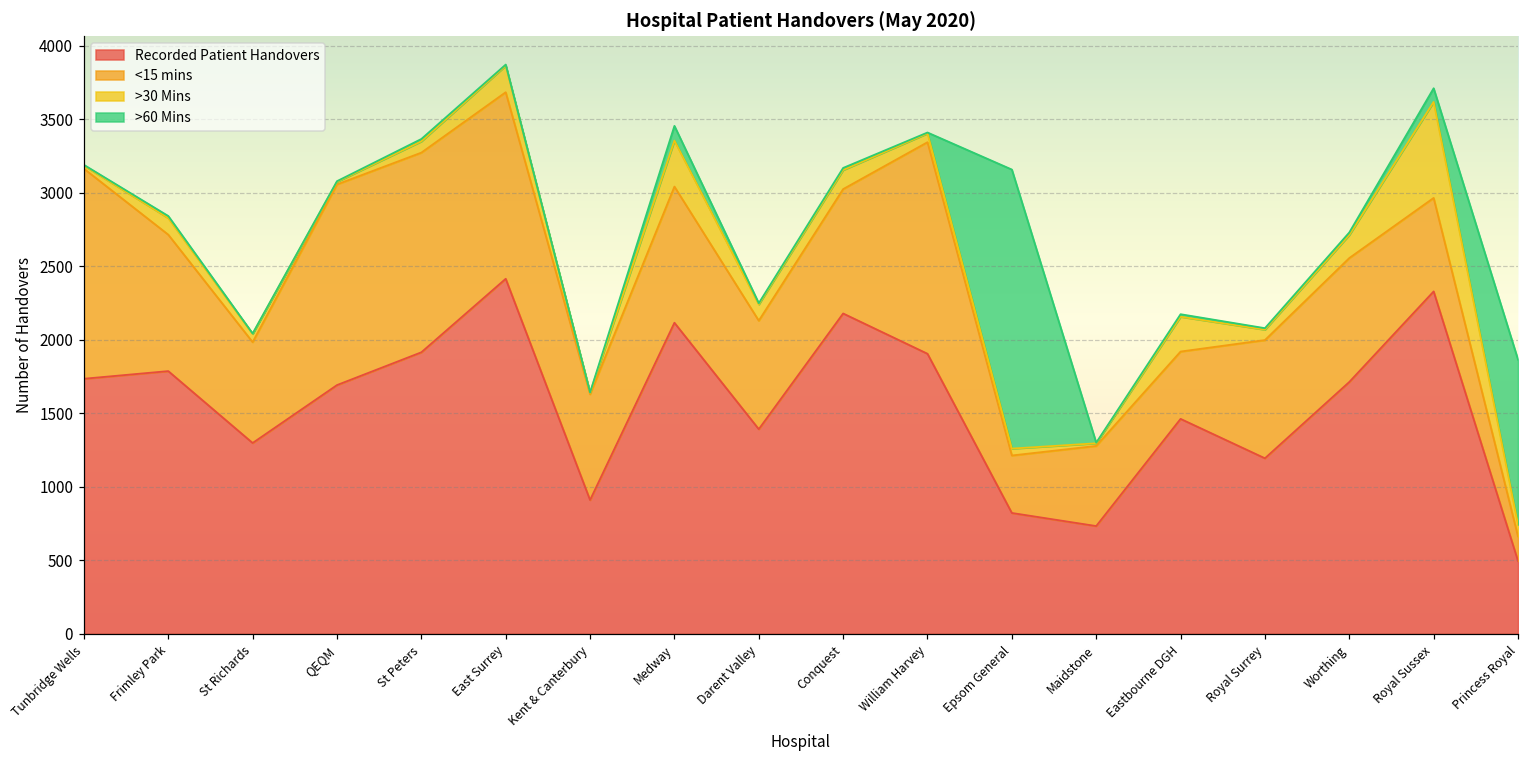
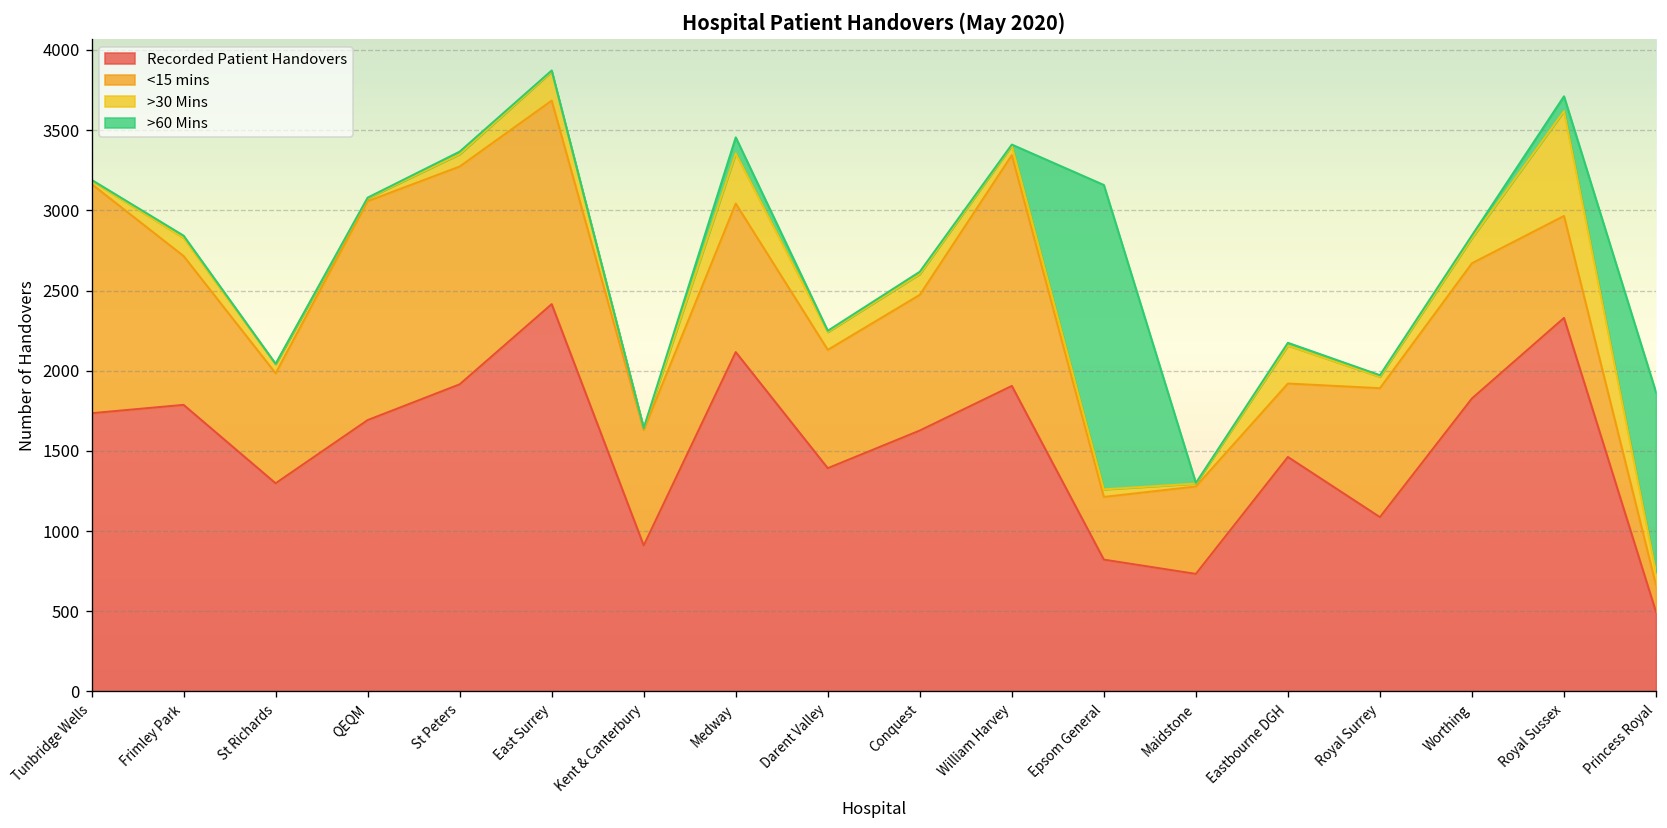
  {
    "Recorded Patient Handovers": {
      "Tunbridge Wells": 1740,
      "Frimley Park": 1790,
      "St Richards": 1300,
      "QEQM": 1690,
      "St Peters": 1920,
      "East Surrey": 2420,
      "Kent & Canterbury": 910,
      "Medway": 2120,
      "Darent Valley": 1390,
-     "Conquest": 2180,
+     "Conquest": 1630,
      "William Harvey": 1910,
      "Epsom General": 820,
      "Maidstone": 730,
      "Eastbourne DGH": 1460,
-     "Royal Surrey": 1190,
-     "Worthing": 1710,
+     "Royal Surrey": 1090,
+     "Worthing": 1830,
      "Royal Sussex": 2330,
      "Princess Royal": 500
    },
    ">60 Mins": {
      "Medway": 100,
      "Epsom General": 1900,
      "Royal Sussex": 90,
      "Princess Royal": 1120
    }
  }
